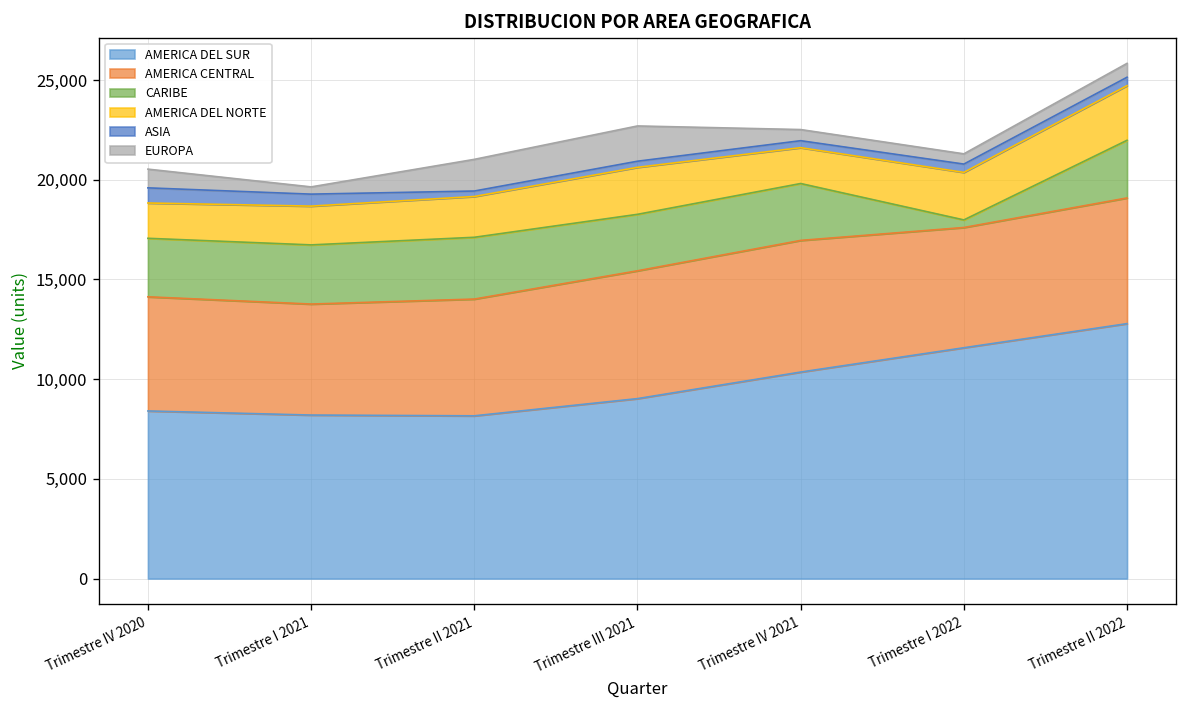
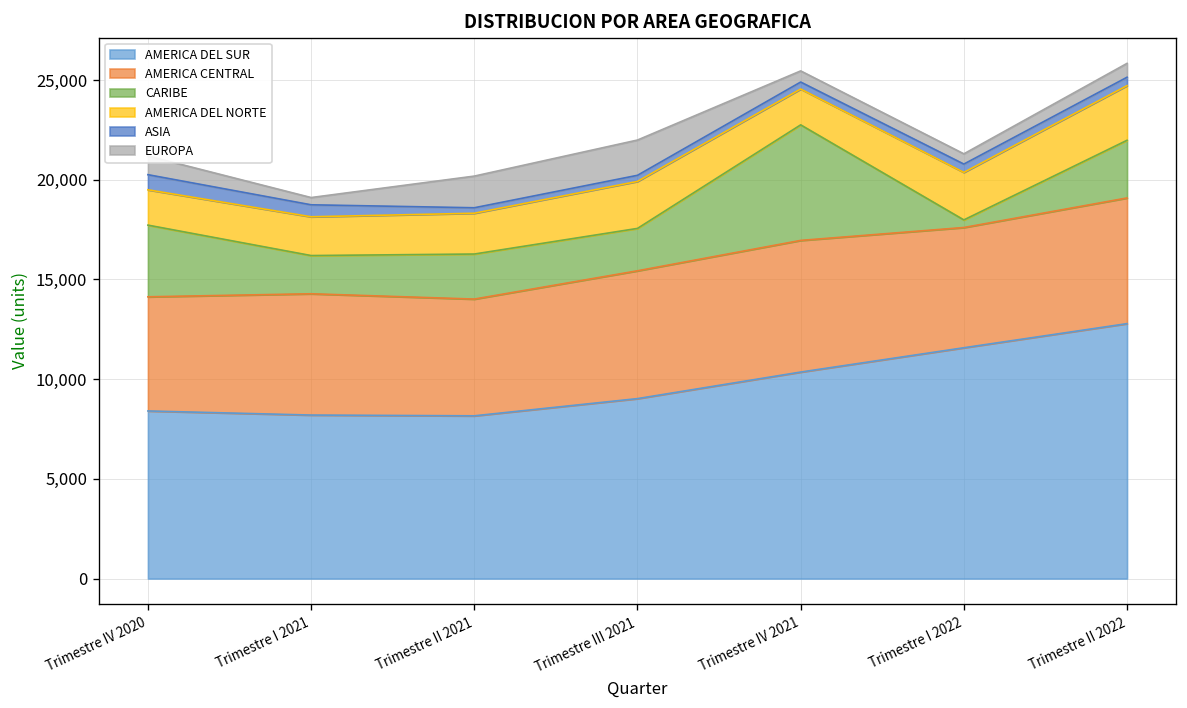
  {
    "AMERICA CENTRAL": {
      "Trimestre IV 2020": "5,700",
-     "Trimestre I 2021": "5,600",
+     "Trimestre I 2021": "6,100",
      "Trimestre II 2021": "5,900",
      "Trimestre III 2021": "6,400",
      "Trimestre IV 2021": "6,600",
      "Trimestre I 2022": "6,000",
      "Trimestre II 2022": "6,300"
    },
    "CARIBE": {
-     "Trimestre IV 2020": "2,900",
-     "Trimestre I 2021": "3,000",
-     "Trimestre II 2021": "3,100",
-     "Trimestre III 2021": "2,800",
-     "Trimestre IV 2021": "2,900",
+     "Trimestre IV 2020": "3,600",
+     "Trimestre I 2021": "1,900",
+     "Trimestre II 2021": "2,300",
+     "Trimestre III 2021": "2,100",
+     "Trimestre IV 2021": "5,800",
      "Trimestre I 2022": "400",
      "Trimestre II 2022": "2,900"
    },
    "AMERICA DEL NORTE": {
      "Trimestre IV 2020": "1,800",
      "Trimestre I 2021": "1,900",
      "Trimestre II 2021": "2,000",
      "Trimestre III 2021": "2,400",
      "Trimestre IV 2021": "1,800",
      "Trimestre I 2022": "2,400",
      "Trimestre II 2022": "2,700"
    },
    "EUROPA": {
      "Trimestre I 2021": "400",
      "Trimestre II 2021": "1,600",
      "Trimestre III 2021": "1,800",
      "Trimestre IV 2021": "600",
      "Trimestre I 2022": "500",
      "Trimestre II 2022": "700"
    }
  }
